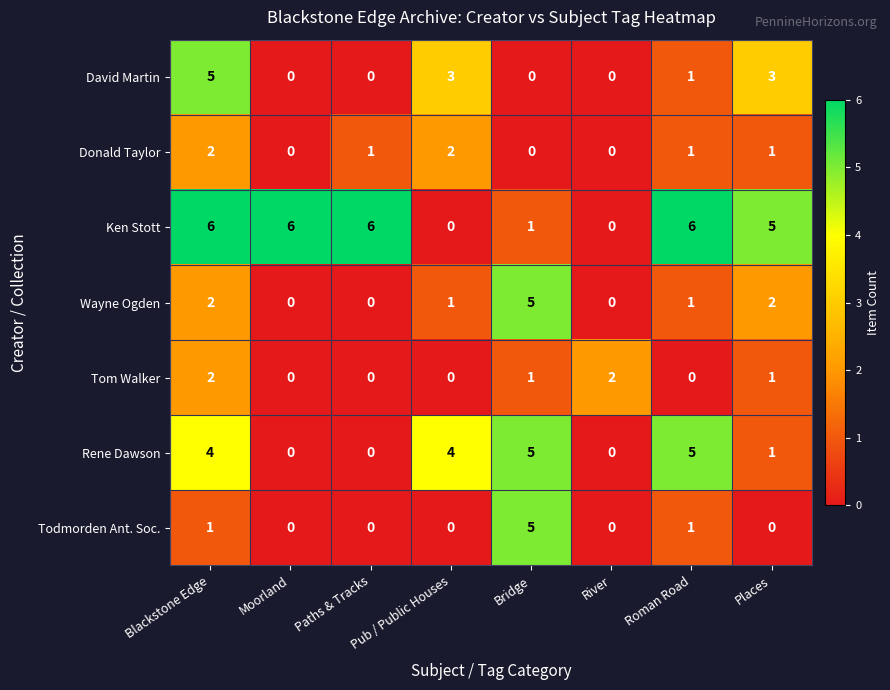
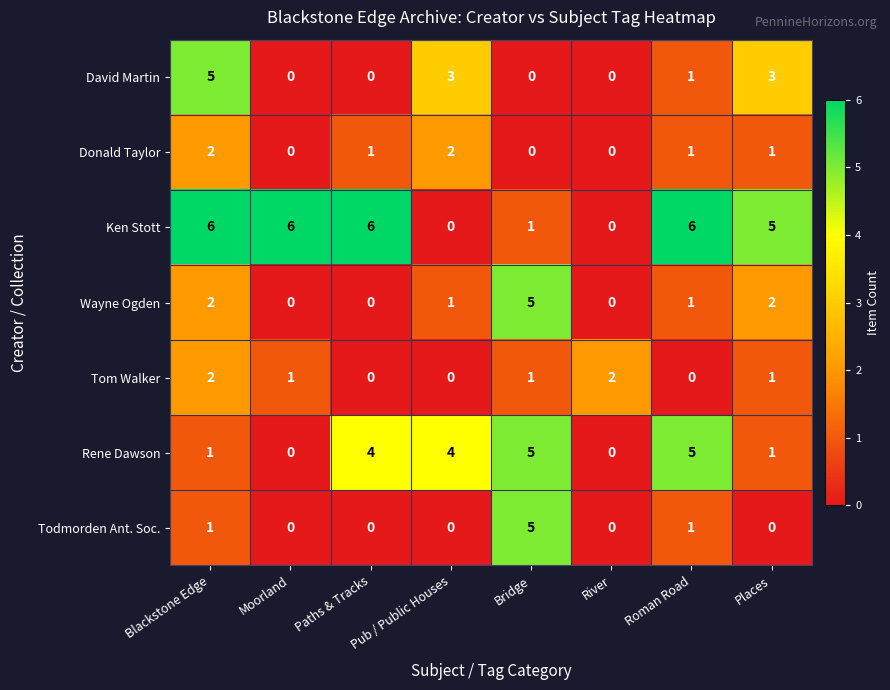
  {
    "David Martin": {
      "Blackstone Edge": 5,
      "Moorland": 0,
      "Paths & Tracks": 0,
      "Pub / Public Houses": 3,
      "Bridge": 0,
      "River": 0,
      "Roman Road": 1,
      "Places": 3
    },
    "Donald Taylor": {
      "Blackstone Edge": 2,
      "Moorland": 0,
      "Paths & Tracks": 1,
      "Pub / Public Houses": 2,
      "Bridge": 0,
      "River": 0,
      "Roman Road": 1,
      "Places": 1
    },
    "Ken Stott": {
      "Blackstone Edge": 6,
      "Moorland": 6,
      "Paths & Tracks": 6,
      "Pub / Public Houses": 0,
      "Bridge": 1,
      "River": 0,
      "Roman Road": 6,
      "Places": 5
    },
    "Wayne Ogden": {
      "Blackstone Edge": 2,
      "Moorland": 0,
      "Paths & Tracks": 0,
      "Pub / Public Houses": 1,
      "Bridge": 5,
      "River": 0,
      "Roman Road": 1,
      "Places": 2
    },
    "Tom Walker": {
      "Blackstone Edge": 2,
-     "Moorland": 0,
+     "Moorland": 1,
      "Paths & Tracks": 0,
      "Pub / Public Houses": 0,
      "Bridge": 1,
      "River": 2,
      "Roman Road": 0,
      "Places": 1
    },
    "Rene Dawson": {
-     "Blackstone Edge": 4,
+     "Blackstone Edge": 1,
      "Moorland": 0,
-     "Paths & Tracks": 0,
+     "Paths & Tracks": 4,
      "Pub / Public Houses": 4,
      "Bridge": 5,
      "River": 0,
      "Roman Road": 5,
      "Places": 1
    },
    "Todmorden Ant. Soc.": {
      "Blackstone Edge": 1,
      "Moorland": 0,
      "Paths & Tracks": 0,
      "Pub / Public Houses": 0,
      "Bridge": 5,
      "River": 0,
      "Roman Road": 1,
      "Places": 0
    }
  }
